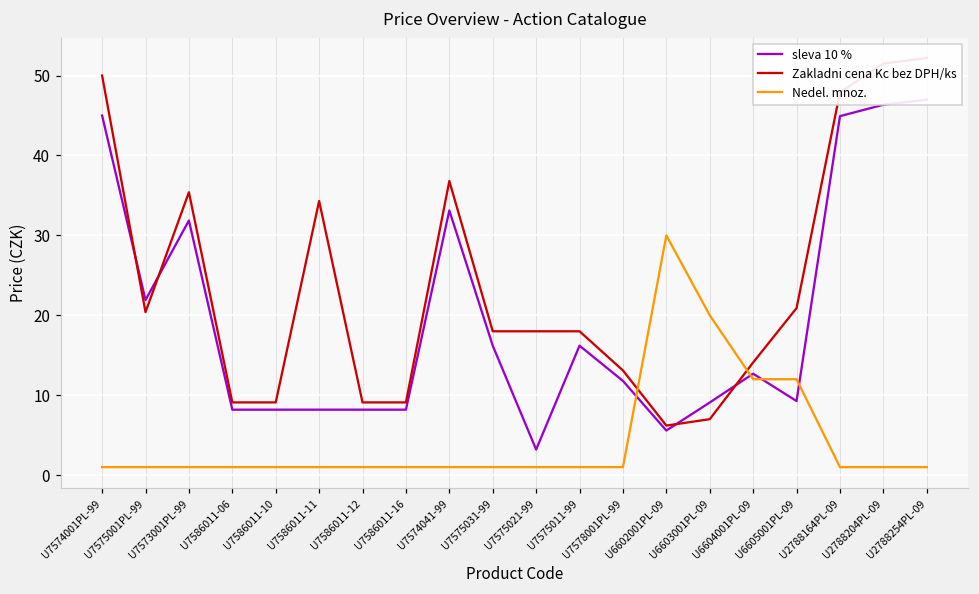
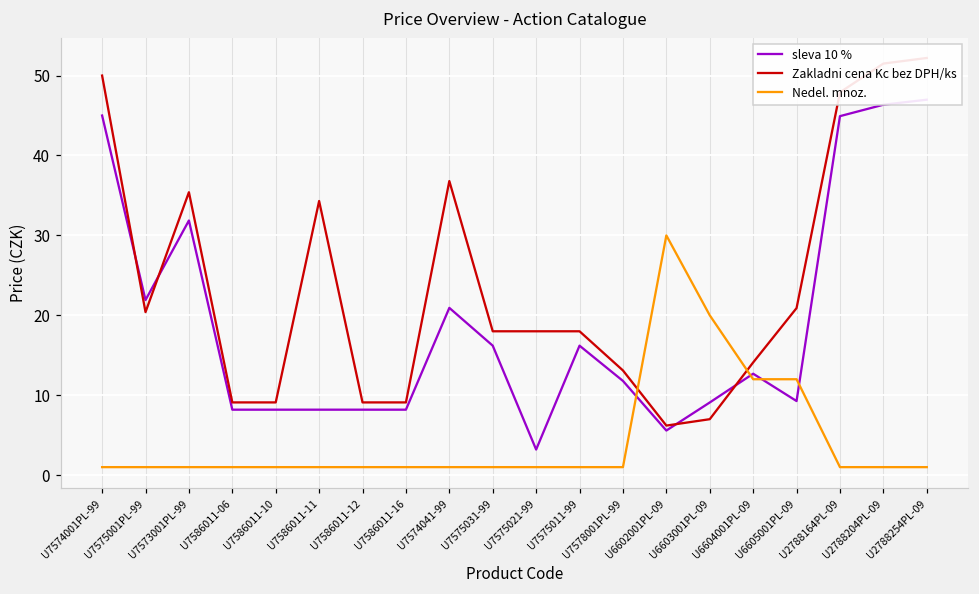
  {
    "sleva 10 %": {
      "U7574001PL-99": 45,
      "U7575001PL-99": 22,
      "U7573001PL-99": 32,
      "U7586011-06": 8,
      "U7586011-10": 8,
      "U7586011-11": 8,
      "U7586011-12": 8,
      "U7586011-16": 8,
-     "U7574041-99": 33,
+     "U7574041-99": 21,
      "U7575031-99": 16,
      "U7575021-99": 3,
      "U7575011-99": 16,
      "U7578001PL-99": 12,
      "U6602001PL-09": 6,
      "U6603001PL-09": 9,
      "U6604001PL-09": 13,
      "U6605001PL-09": 9,
      "U2788164PL-09": 45,
      "U2788204PL-09": 46,
      "U2788254PL-09": 47
    },
    "Zakladni cena Kc bez DPH/ks": {
      "U7574001PL-99": 50,
      "U7575001PL-99": 20,
      "U7573001PL-99": 35,
      "U7586011-06": 9,
      "U7586011-10": 9,
      "U7586011-11": 34,
      "U7586011-12": 9,
      "U7586011-16": 9,
      "U7574041-99": 37,
      "U7575031-99": 18,
      "U7575021-99": 18,
      "U7575011-99": 18,
      "U7578001PL-99": 13,
      "U6602001PL-09": 6,
      "U6603001PL-09": 7,
      "U6604001PL-09": 14,
      "U6605001PL-09": 21
    },
    "Nedel. mnoz.": {
      "U7574001PL-99": 1,
      "U7575001PL-99": 1,
      "U7573001PL-99": 1,
      "U7586011-06": 1,
      "U7586011-10": 1,
      "U7586011-11": 1,
      "U7586011-12": 1,
      "U7586011-16": 1,
      "U7574041-99": 1,
      "U7575031-99": 1,
      "U7575021-99": 1,
      "U7575011-99": 1,
      "U7578001PL-99": 1,
      "U6602001PL-09": 30,
      "U6603001PL-09": 20,
      "U6604001PL-09": 12,
      "U6605001PL-09": 12,
      "U2788164PL-09": 1,
      "U2788204PL-09": 1,
      "U2788254PL-09": 1
    }
  }
